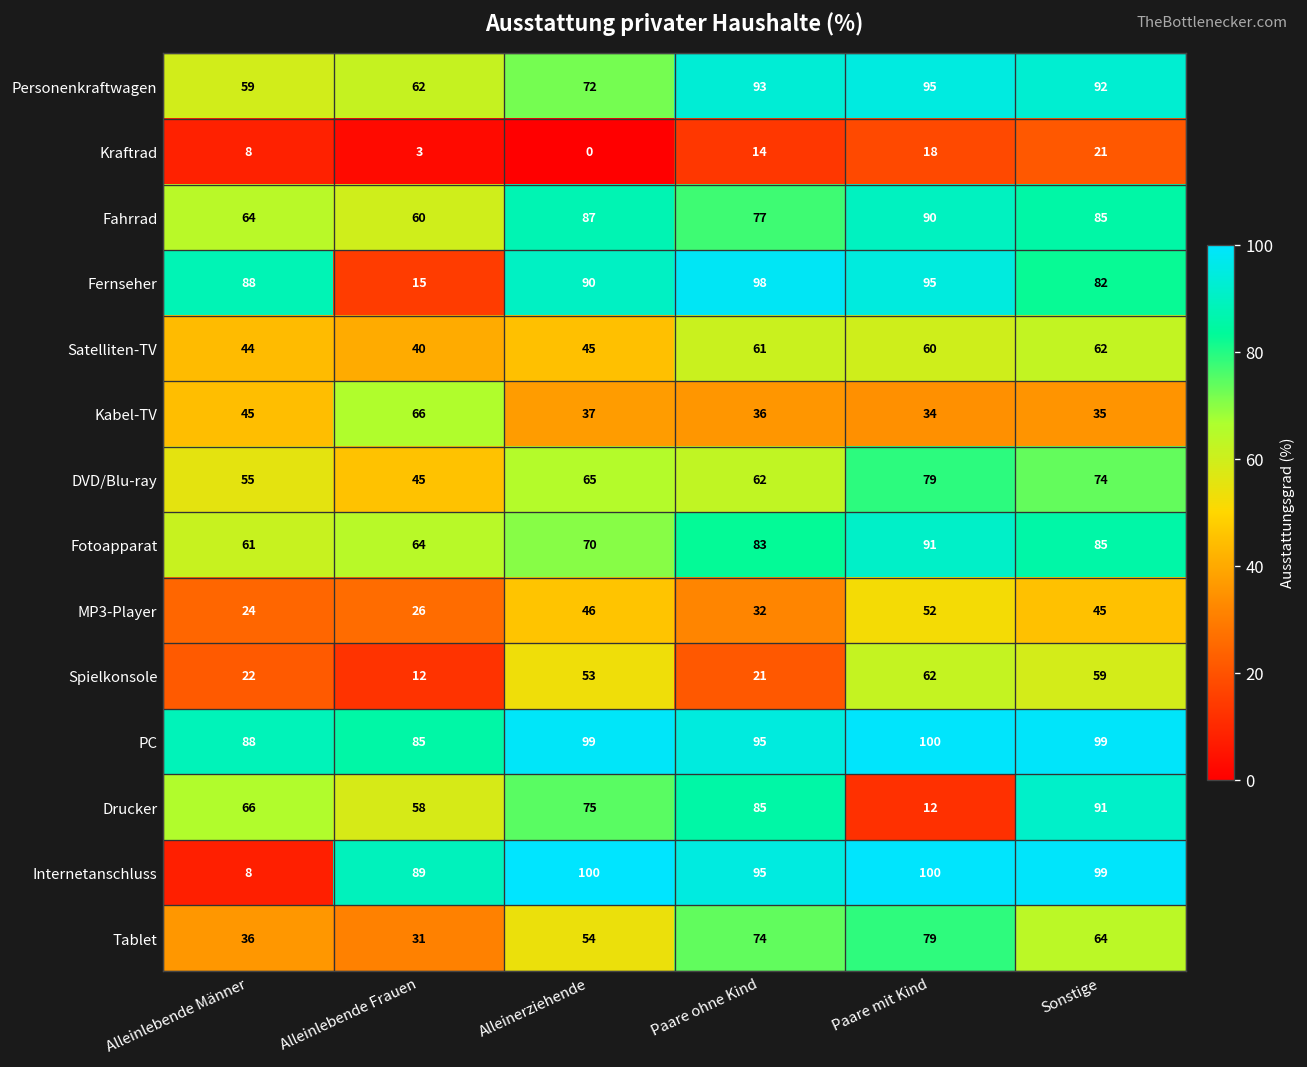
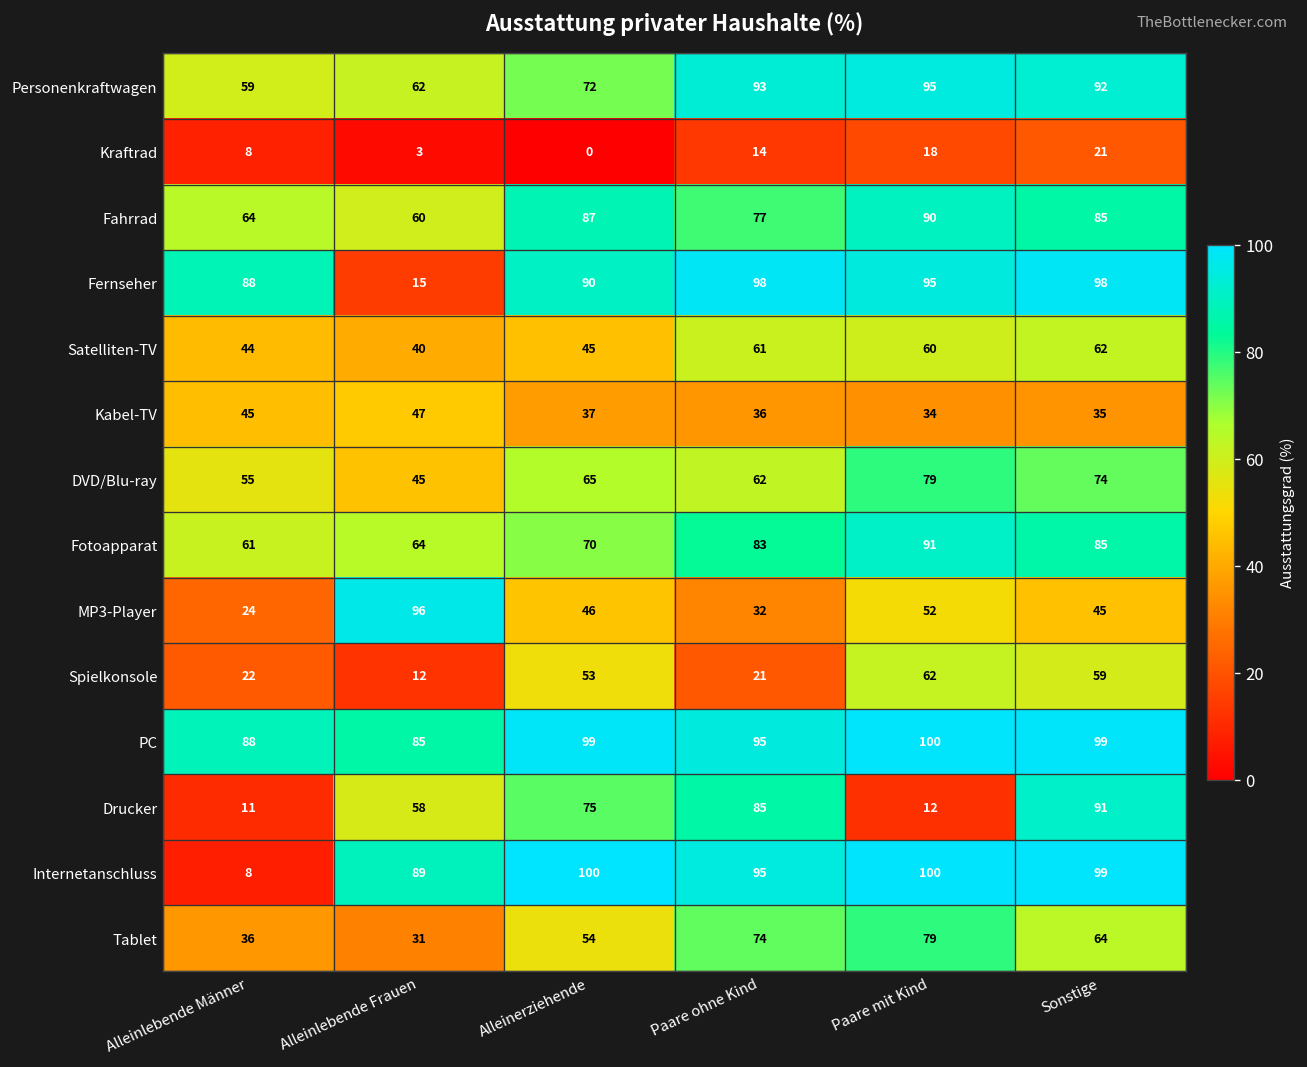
  {
    "Personenkraftwagen": {
      "Alleinlebende Männer": 59,
      "Alleinlebende Frauen": 62,
      "Alleinerziehende": 72,
      "Paare ohne Kind": 93,
      "Paare mit Kind": 95,
      "Sonstige": 92
    },
    "Kraftrad": {
      "Alleinlebende Männer": 8,
      "Alleinlebende Frauen": 3,
      "Alleinerziehende": 0,
      "Paare ohne Kind": 14,
      "Paare mit Kind": 18,
      "Sonstige": 21
    },
    "Fahrrad": {
      "Alleinlebende Männer": 64,
      "Alleinlebende Frauen": 60,
      "Alleinerziehende": 87,
      "Paare ohne Kind": 77,
      "Paare mit Kind": 90,
      "Sonstige": 85
    },
    "Fernseher": {
      "Alleinlebende Männer": 88,
      "Alleinlebende Frauen": 15,
      "Alleinerziehende": 90,
      "Paare ohne Kind": 98,
      "Paare mit Kind": 95,
-     "Sonstige": 82
+     "Sonstige": 98
    },
    "Satelliten-TV": {
      "Alleinlebende Männer": 44,
      "Alleinlebende Frauen": 40,
      "Alleinerziehende": 45,
      "Paare ohne Kind": 61,
      "Paare mit Kind": 60,
      "Sonstige": 62
    },
    "Kabel-TV": {
      "Alleinlebende Männer": 45,
-     "Alleinlebende Frauen": 66,
+     "Alleinlebende Frauen": 47,
      "Alleinerziehende": 37,
      "Paare ohne Kind": 36,
      "Paare mit Kind": 34,
      "Sonstige": 35
    },
    "DVD/Blu-ray": {
      "Alleinlebende Männer": 55,
      "Alleinlebende Frauen": 45,
      "Alleinerziehende": 65,
      "Paare ohne Kind": 62,
      "Paare mit Kind": 79,
      "Sonstige": 74
    },
    "Fotoapparat": {
      "Alleinlebende Männer": 61,
      "Alleinlebende Frauen": 64,
      "Alleinerziehende": 70,
      "Paare ohne Kind": 83,
      "Paare mit Kind": 91,
      "Sonstige": 85
    },
    "MP3-Player": {
      "Alleinlebende Männer": 24,
-     "Alleinlebende Frauen": 26,
+     "Alleinlebende Frauen": 96,
      "Alleinerziehende": 46,
      "Paare ohne Kind": 32,
      "Paare mit Kind": 52,
      "Sonstige": 45
    },
    "Spielkonsole": {
      "Alleinlebende Männer": 22,
      "Alleinlebende Frauen": 12,
      "Alleinerziehende": 53,
      "Paare ohne Kind": 21,
      "Paare mit Kind": 62,
      "Sonstige": 59
    },
    "PC": {
      "Alleinlebende Männer": 88,
      "Alleinlebende Frauen": 85,
      "Alleinerziehende": 99,
      "Paare ohne Kind": 95,
      "Paare mit Kind": 100,
      "Sonstige": 99
    },
    "Drucker": {
-     "Alleinlebende Männer": 66,
+     "Alleinlebende Männer": 11,
      "Alleinlebende Frauen": 58,
      "Alleinerziehende": 75,
      "Paare ohne Kind": 85,
      "Paare mit Kind": 12,
      "Sonstige": 91
    },
    "Internetanschluss": {
      "Alleinlebende Männer": 8,
      "Alleinlebende Frauen": 89,
      "Alleinerziehende": 100,
      "Paare ohne Kind": 95,
      "Paare mit Kind": 100,
      "Sonstige": 99
    },
    "Tablet": {
      "Alleinlebende Männer": 36,
      "Alleinlebende Frauen": 31,
      "Alleinerziehende": 54,
      "Paare ohne Kind": 74,
      "Paare mit Kind": 79,
      "Sonstige": 64
    }
  }
